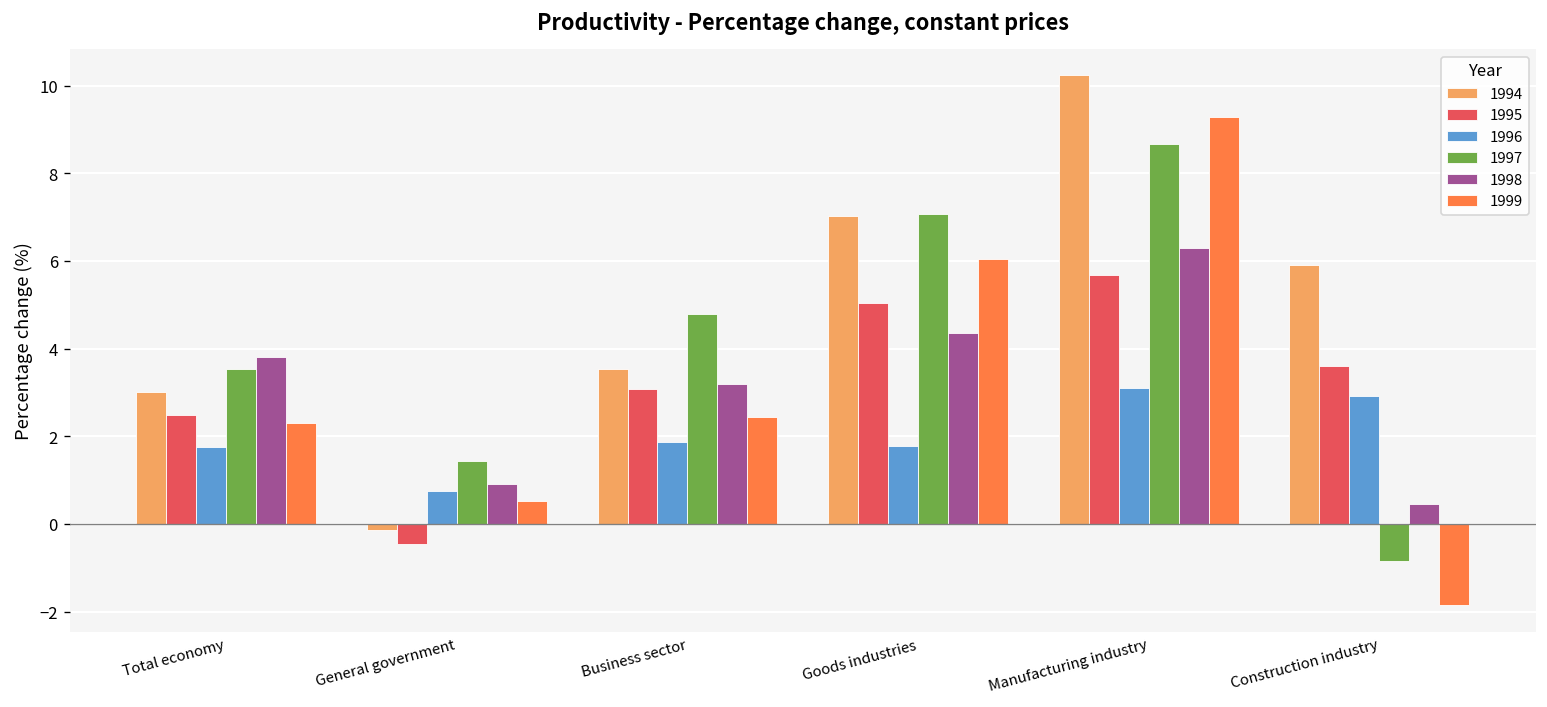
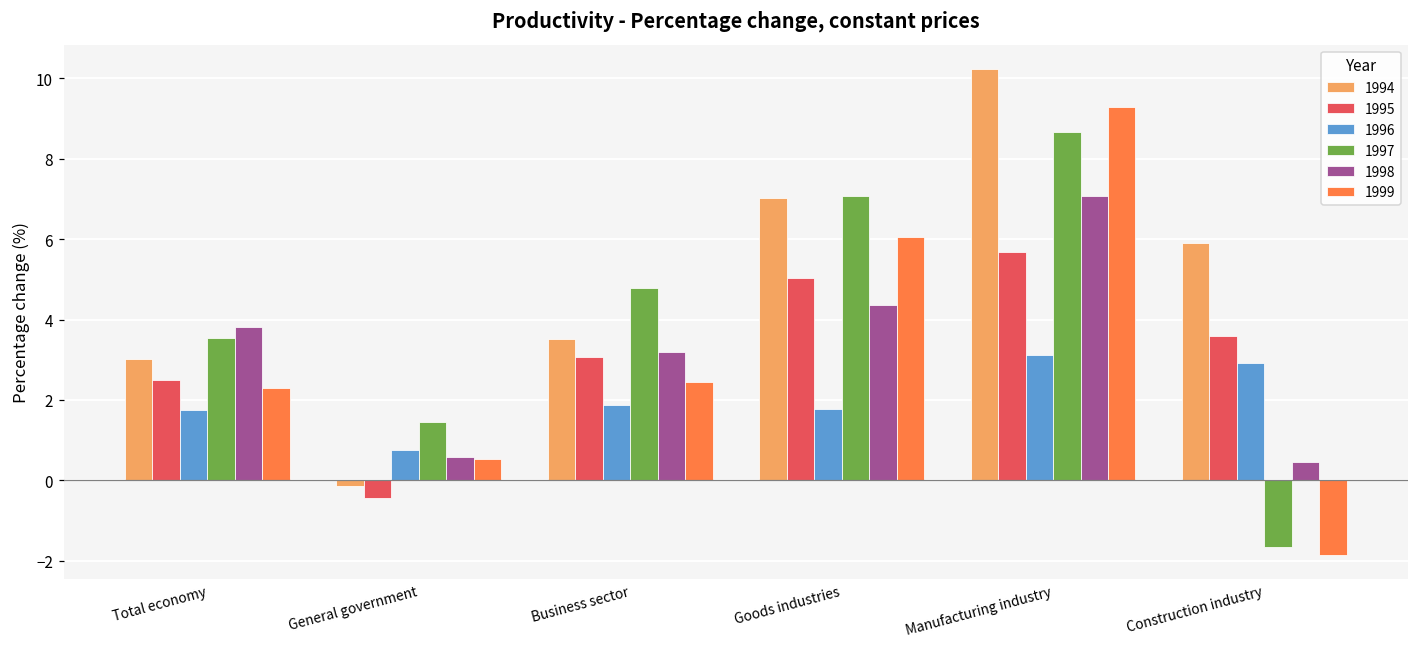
  {
    "1996": {
      "Total economy": 1.8,
      "General government": 0.8,
      "Business sector": 1.9,
      "Goods industries": 1.8,
      "Manufacturing industry": 3.1,
      "Construction industry": 2.9
    },
    "1997": {
      "Total economy": 3.5,
      "General government": 1.4,
      "Business sector": 4.8,
      "Goods industries": 7.1,
      "Manufacturing industry": 8.7,
-     "Construction industry": -0.9
+     "Construction industry": -1.7
    },
    "1998": {
      "Total economy": 3.8,
-     "General government": 0.9,
+     "General government": 0.6,
      "Business sector": 3.2,
      "Goods industries": 4.4,
-     "Manufacturing industry": 6.3,
+     "Manufacturing industry": 7.1,
      "Construction industry": 0.4
    }
  }
